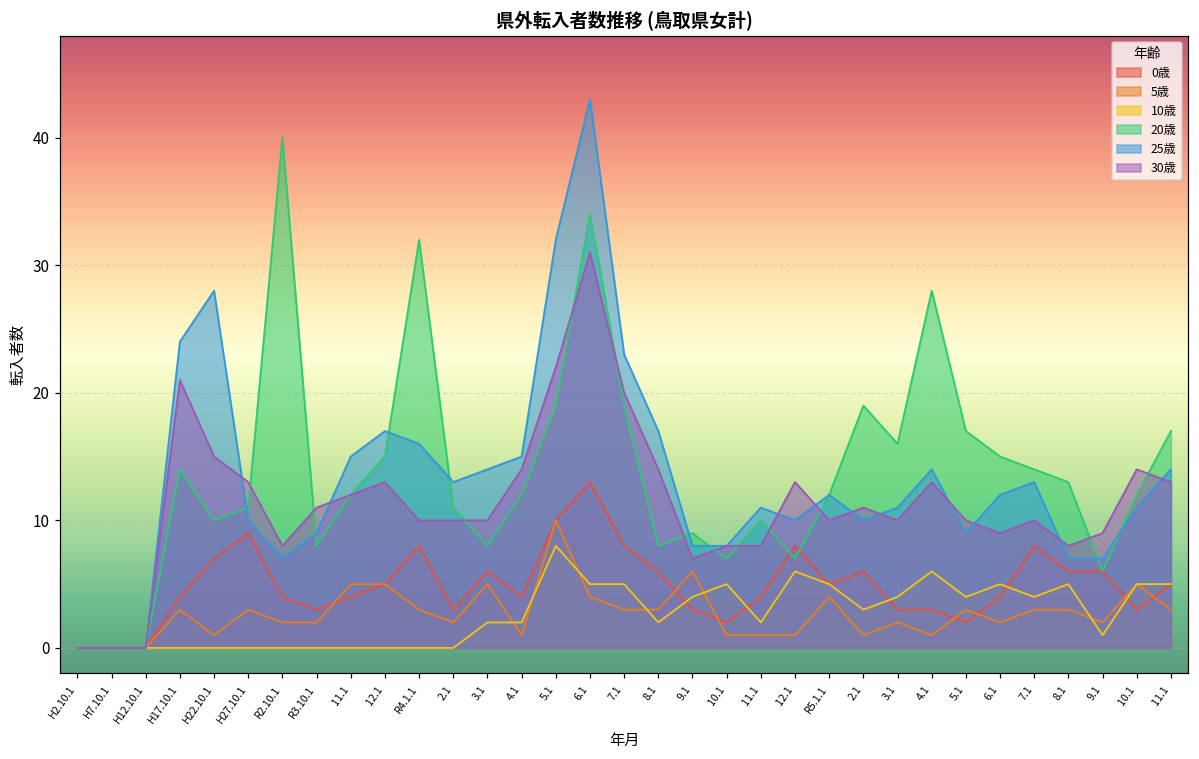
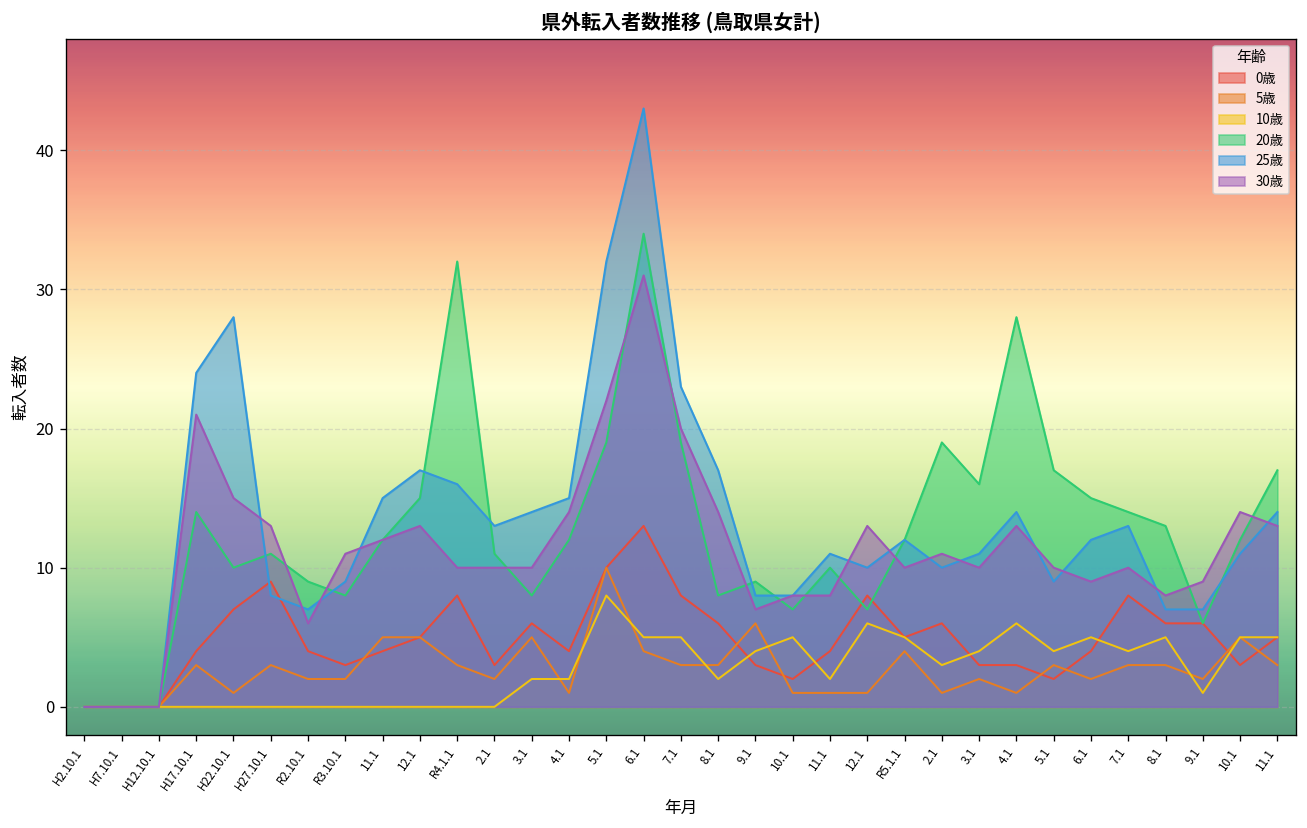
  {
    "10歳": {
      "H17.10.1": 0,
      "H22.10.1": 0,
      "H27.10.1": 0,
      "R2.10.1": 0,
      "R3.10.1": 0,
      "R4.1.1": 0
    },
    "20歳": {
      "H17.10.1": 14,
      "H22.10.1": 10,
      "H27.10.1": 11,
-     "R2.10.1": 40,
+     "R2.10.1": 9,
      "R3.10.1": 8,
      "R4.1.1": 32
    },
    "25歳": {
      "H17.10.1": 24,
      "H22.10.1": 28,
-     "H27.10.1": 10,
+     "H27.10.1": 8,
      "R2.10.1": 7,
      "R3.10.1": 9,
      "R4.1.1": 16
    },
    "30歳": {
      "H17.10.1": 21,
      "H22.10.1": 15,
      "H27.10.1": 13,
-     "R2.10.1": 8,
+     "R2.10.1": 6,
      "R3.10.1": 11,
      "R4.1.1": 10,
      "R5.1.1": 10
    }
  }
